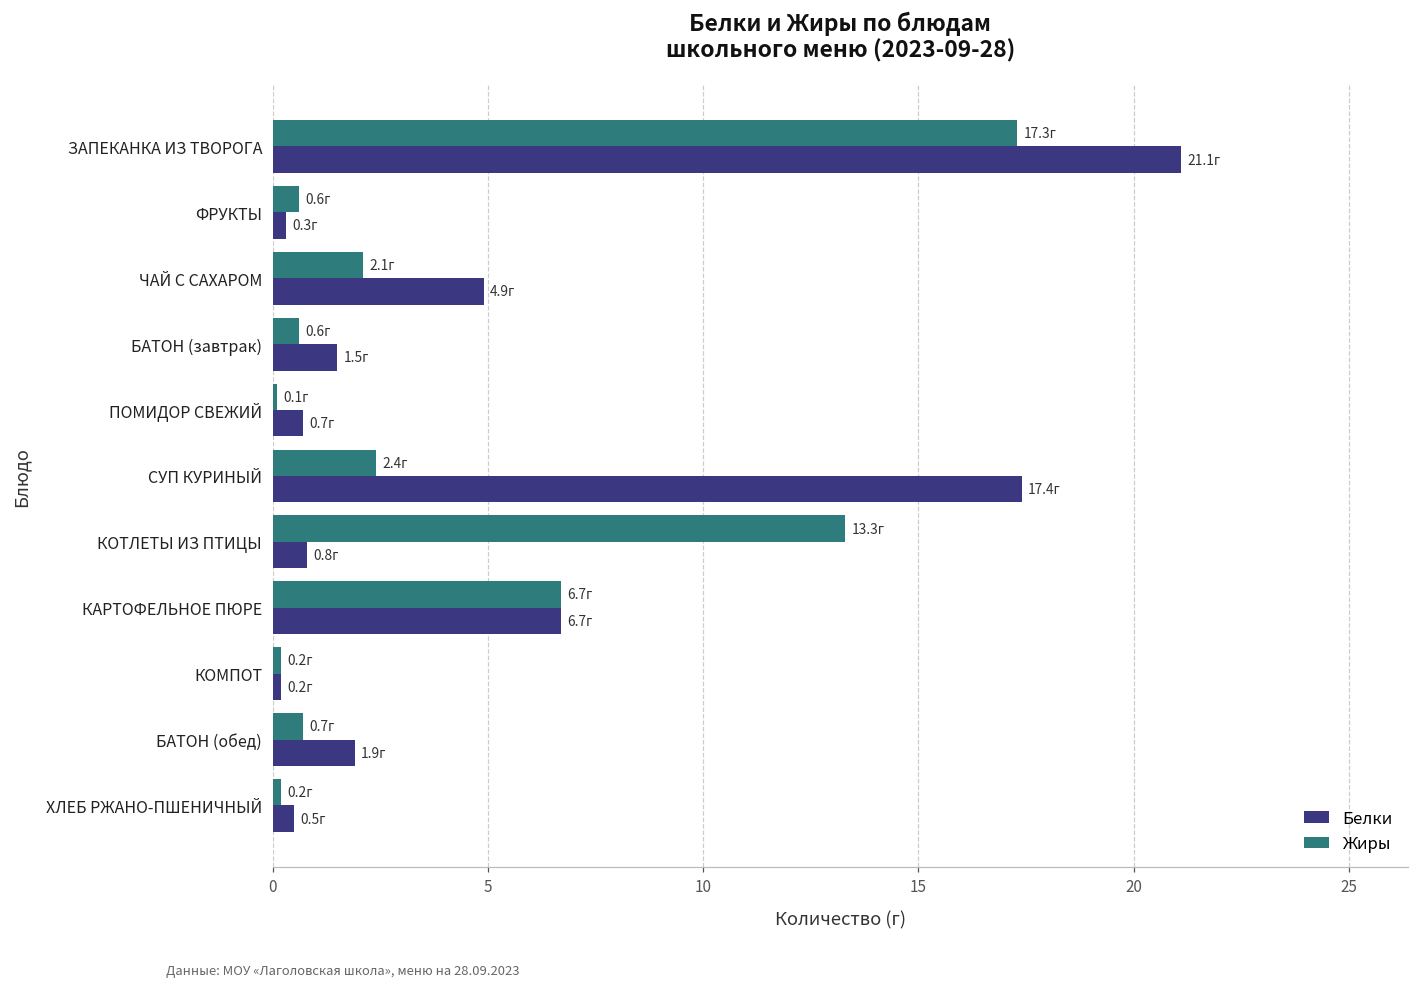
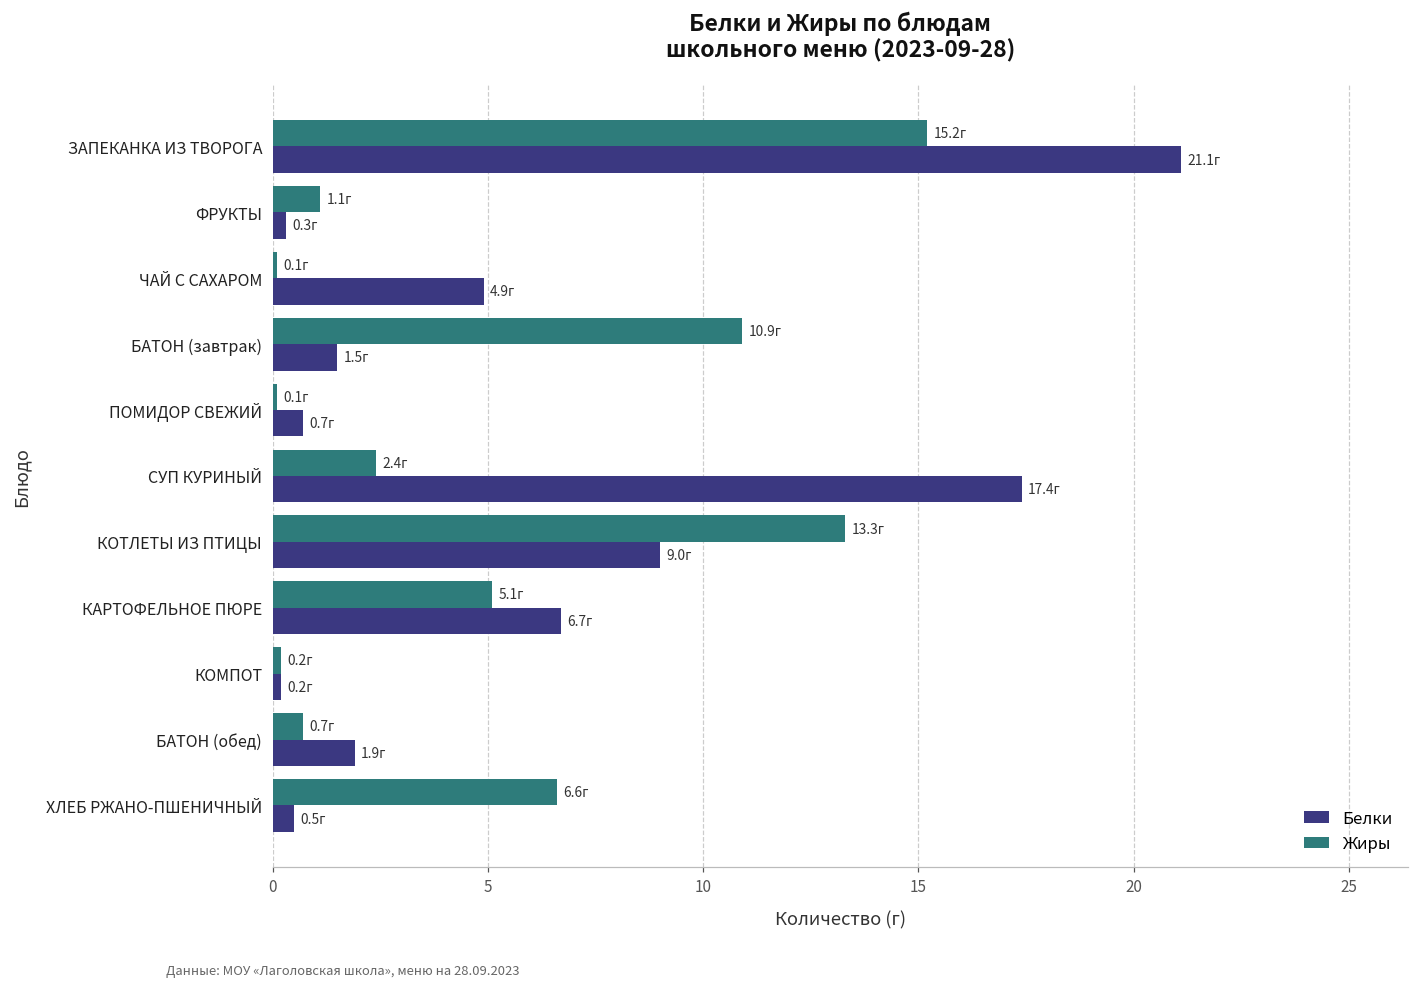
  {
    "Белки": {
      "ЗАПЕКАНКА ИЗ ТВОРОГА": "21.1г",
      "ФРУКТЫ": "0.3г",
      "ЧАЙ С САХАРОМ": "4.9г",
      "БАТОН (завтрак)": "1.5г",
      "ПОМИДОР СВЕЖИЙ": "0.7г",
      "СУП КУРИНЫЙ": "17.4г",
-     "КОТЛЕТЫ ИЗ ПТИЦЫ": "0.8г",
+     "КОТЛЕТЫ ИЗ ПТИЦЫ": "9.0г",
      "КАРТОФЕЛЬНОЕ ПЮРЕ": "6.7г",
      "КОМПОТ": "0.2г",
      "БАТОН (обед)": "1.9г",
      "ХЛЕБ РЖАНО-ПШЕНИЧНЫЙ": "0.5г"
    },
    "Жиры": {
-     "ЗАПЕКАНКА ИЗ ТВОРОГА": "17.3г",
-     "ФРУКТЫ": "0.6г",
-     "ЧАЙ С САХАРОМ": "2.1г",
-     "БАТОН (завтрак)": "0.6г",
+     "ЗАПЕКАНКА ИЗ ТВОРОГА": "15.2г",
+     "ФРУКТЫ": "1.1г",
+     "ЧАЙ С САХАРОМ": "0.1г",
+     "БАТОН (завтрак)": "10.9г",
      "ПОМИДОР СВЕЖИЙ": "0.1г",
      "СУП КУРИНЫЙ": "2.4г",
      "КОТЛЕТЫ ИЗ ПТИЦЫ": "13.3г",
-     "КАРТОФЕЛЬНОЕ ПЮРЕ": "6.7г",
+     "КАРТОФЕЛЬНОЕ ПЮРЕ": "5.1г",
      "КОМПОТ": "0.2г",
      "БАТОН (обед)": "0.7г",
-     "ХЛЕБ РЖАНО-ПШЕНИЧНЫЙ": "0.2г"
+     "ХЛЕБ РЖАНО-ПШЕНИЧНЫЙ": "6.6г"
    }
  }
